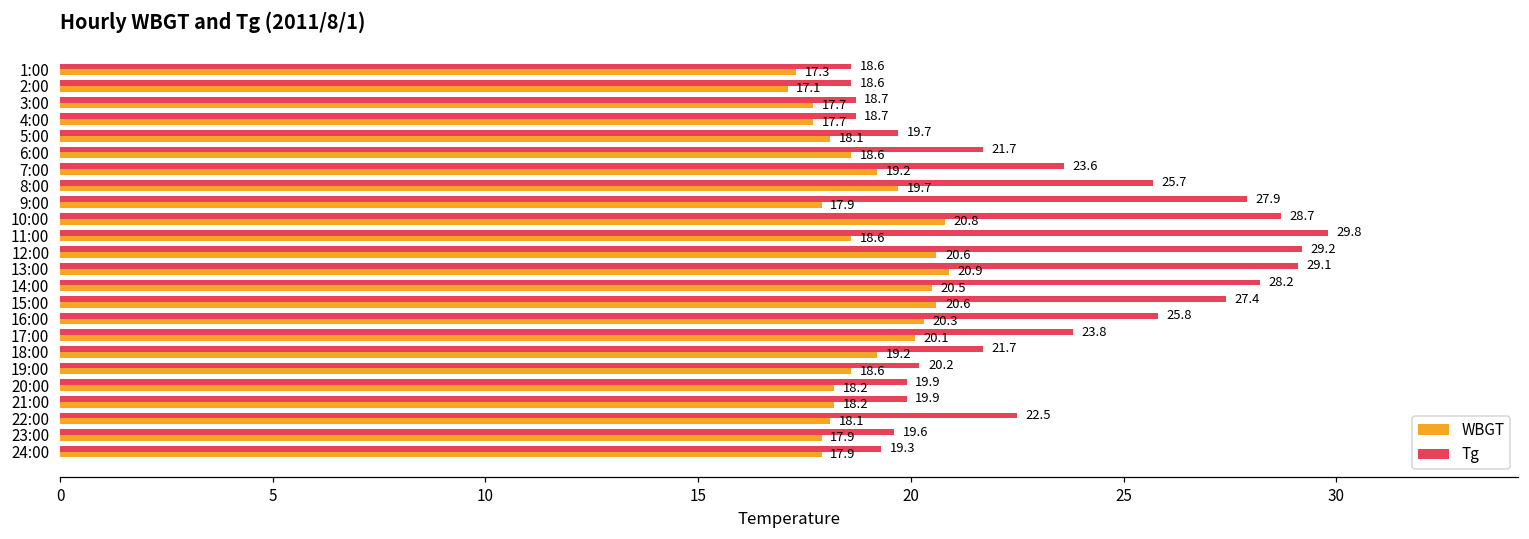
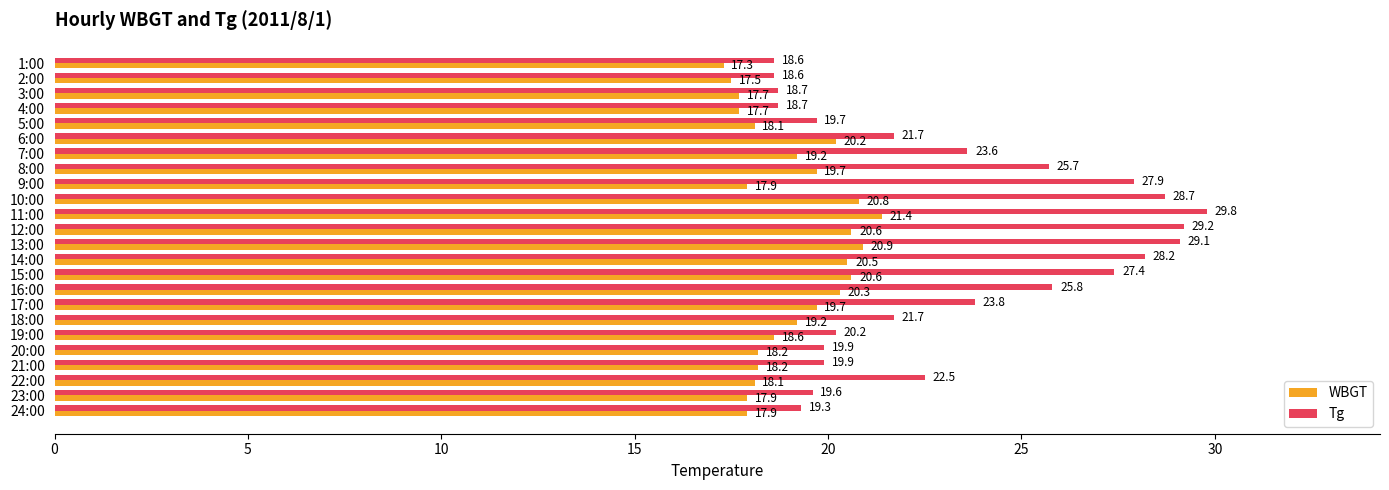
  {
    "WBGT": {
      "1:00": 17.3,
-     "2:00": 17.1,
+     "2:00": 17.5,
      "3:00": 17.7,
      "4:00": 17.7,
      "5:00": 18.1,
-     "6:00": 18.6,
+     "6:00": 20.2,
      "7:00": 19.2,
      "8:00": 19.7,
      "9:00": 17.9,
      "10:00": 20.8,
-     "11:00": 18.6,
+     "11:00": 21.4,
      "12:00": 20.6,
      "13:00": 20.9,
      "14:00": 20.5,
      "15:00": 20.6,
      "16:00": 20.3,
-     "17:00": 20.1,
+     "17:00": 19.7,
      "18:00": 19.2,
      "19:00": 18.6,
      "20:00": 18.2,
      "21:00": 18.2,
      "22:00": 18.1,
      "23:00": 17.9,
      "24:00": 17.9
    },
    "Tg": {
      "1:00": 18.6,
      "2:00": 18.6,
      "3:00": 18.7,
      "4:00": 18.7,
      "5:00": 19.7,
      "6:00": 21.7,
      "7:00": 23.6,
      "8:00": 25.7,
      "9:00": 27.9,
      "10:00": 28.7,
      "11:00": 29.8,
      "12:00": 29.2,
      "13:00": 29.1,
      "14:00": 28.2,
      "15:00": 27.4,
      "16:00": 25.8,
      "17:00": 23.8,
      "18:00": 21.7,
      "19:00": 20.2,
      "20:00": 19.9,
      "21:00": 19.9,
      "22:00": 22.5,
      "23:00": 19.6,
      "24:00": 19.3
    }
  }
